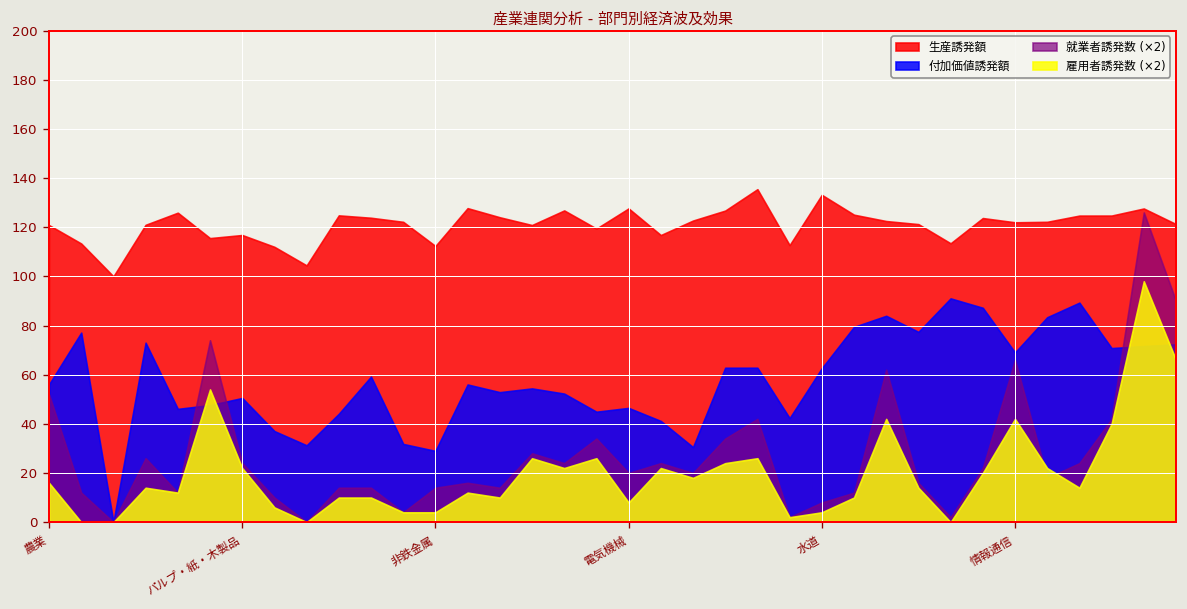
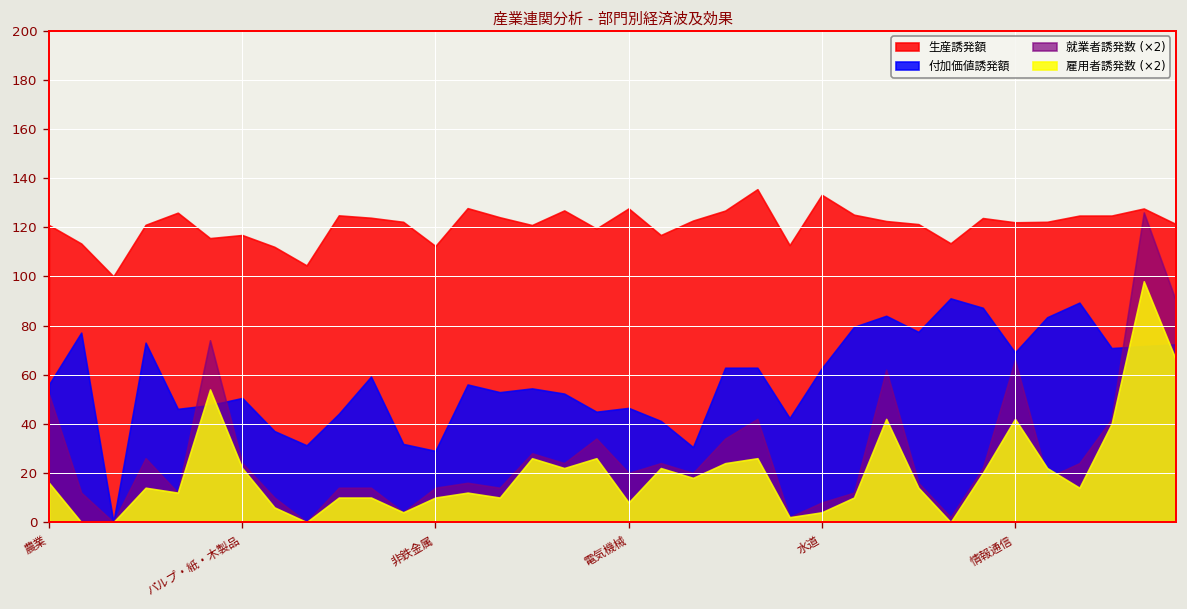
  {
    "生産誘発額": {
      "農業": 121,
      "パルプ・紙・木製品": 117,
      "非鉄金属": 112,
      "電気機械": 128,
      "水道": 133,
      "情報通信": 122
    },
    "付加価値誘発額": {
      "農業": 56,
      "パルプ・紙・木製品": 51,
      "非鉄金属": 29,
      "電気機械": 46,
      "水道": 63,
      "情報通信": 69
    },
    "就業者誘発数 (×2)": {
      "農業": 52,
      "パルプ・紙・木製品": 24,
      "非鉄金属": 14,
      "電気機械": 20,
      "水道": 8,
      "情報通信": 66
    },
    "雇用者誘発数 (×2)": {
      "農業": 16,
      "パルプ・紙・木製品": 22,
-     "非鉄金属": 4,
+     "非鉄金属": 10,
      "電気機械": 8,
      "水道": 4,
      "情報通信": 42
    }
  }
